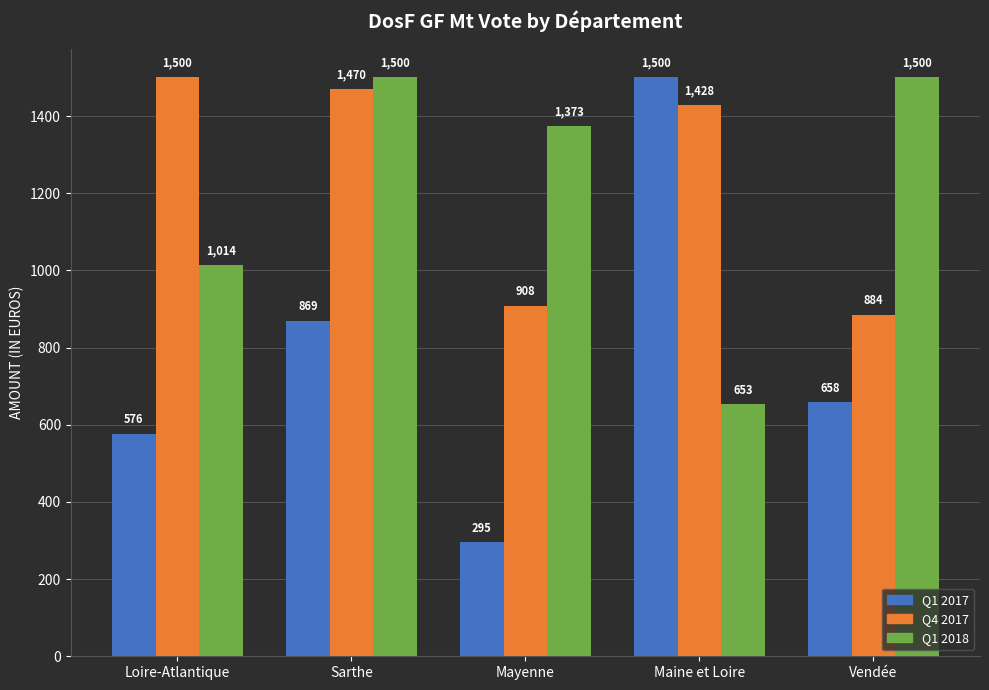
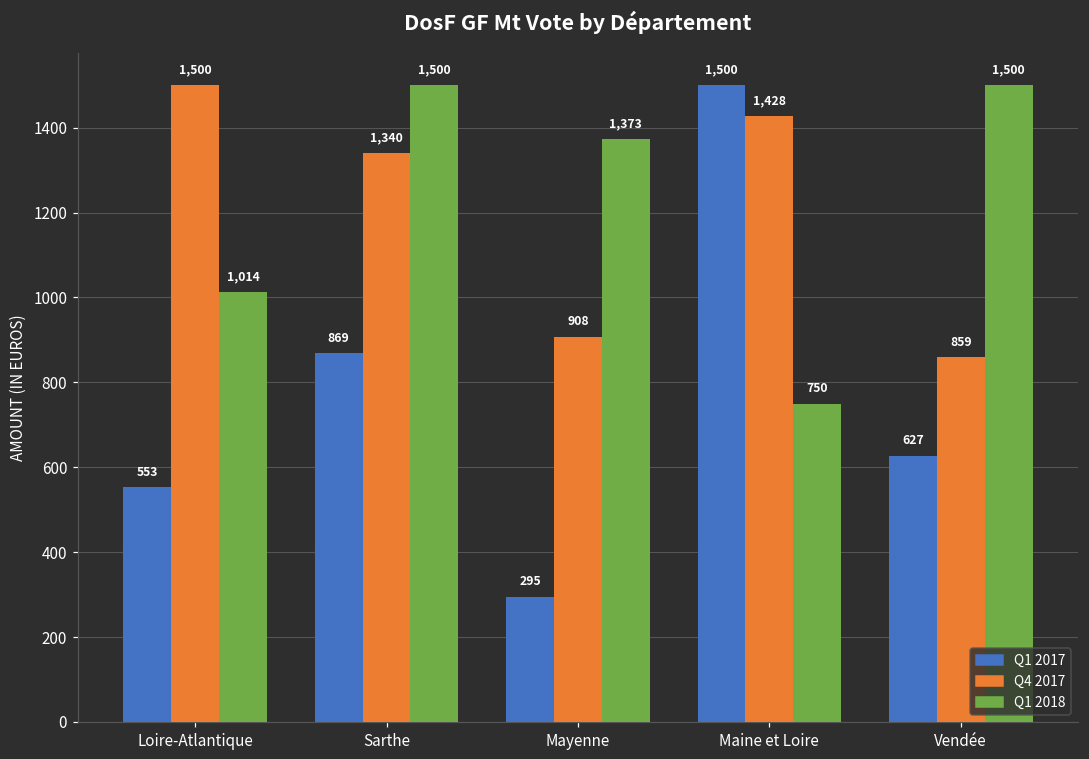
  {
    "Q1 2017": {
-     "Loire-Atlantique": "576",
+     "Loire-Atlantique": "553",
      "Sarthe": "869",
      "Mayenne": "295",
      "Maine et Loire": "1,500",
-     "Vendée": "658"
+     "Vendée": "627"
    },
    "Q4 2017": {
      "Loire-Atlantique": "1,500",
-     "Sarthe": "1,470",
+     "Sarthe": "1,340",
      "Mayenne": "908",
      "Maine et Loire": "1,428",
-     "Vendée": "884"
+     "Vendée": "859"
    },
    "Q1 2018": {
      "Loire-Atlantique": "1,014",
      "Sarthe": "1,500",
      "Mayenne": "1,373",
-     "Maine et Loire": "653",
+     "Maine et Loire": "750",
      "Vendée": "1,500"
    }
  }
